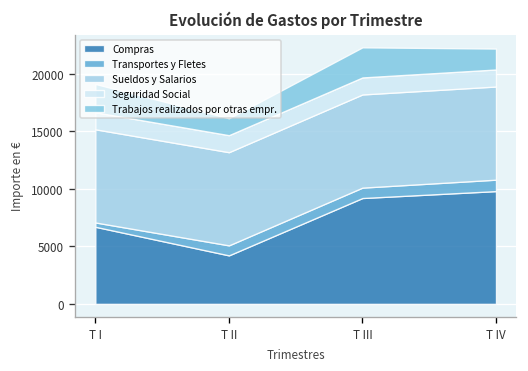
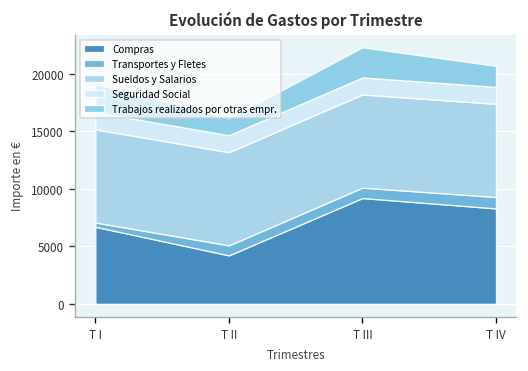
  {
    "Compras": {
      "T I": 7000,
      "T II": 4000,
      "T III": 9000,
-     "T IV": 10000
+     "T IV": 8000
    }
  }
